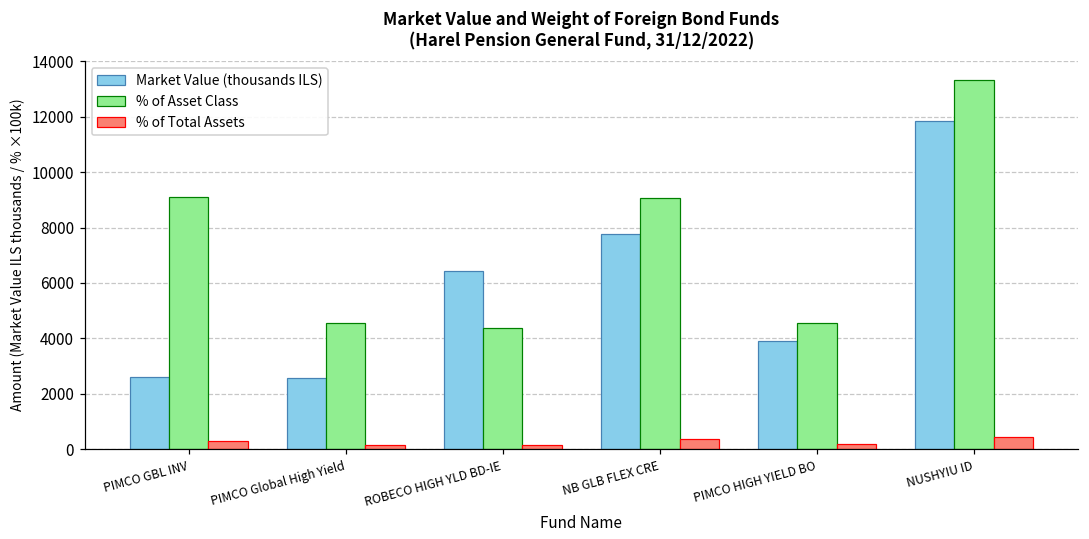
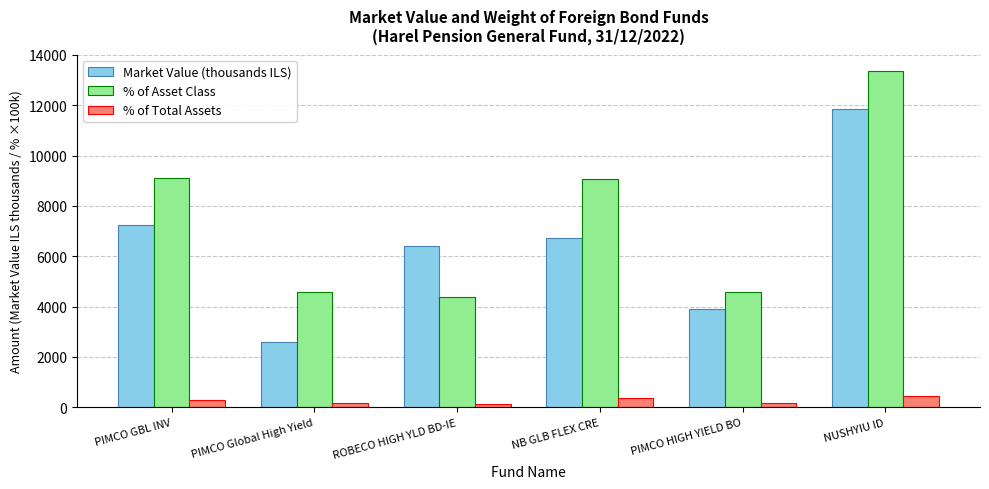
  {
    "Market Value (thousands ILS)": {
-     "PIMCO GBL INV": 2600,
+     "PIMCO GBL INV": 7300,
      "PIMCO Global High Yield": 2600,
      "ROBECO HIGH YLD BD-IE": 6400,
-     "NB GLB FLEX CRE": 7800,
+     "NB GLB FLEX CRE": 6700,
      "PIMCO HIGH YIELD BO": 3900,
      "NUSHYIU ID": 11800
    },
    "% of Asset Class": {
      "PIMCO GBL INV": 9100,
      "PIMCO Global High Yield": 4600,
      "ROBECO HIGH YLD BD-IE": 4400,
      "NB GLB FLEX CRE": 9100,
      "PIMCO HIGH YIELD BO": 4600,
      "NUSHYIU ID": 13300
    },
    "% of Total Assets": {
      "PIMCO GBL INV": 300,
      "PIMCO Global High Yield": 100,
      "ROBECO HIGH YLD BD-IE": 100,
      "NB GLB FLEX CRE": 300,
      "PIMCO HIGH YIELD BO": 200,
      "NUSHYIU ID": 400
    }
  }
